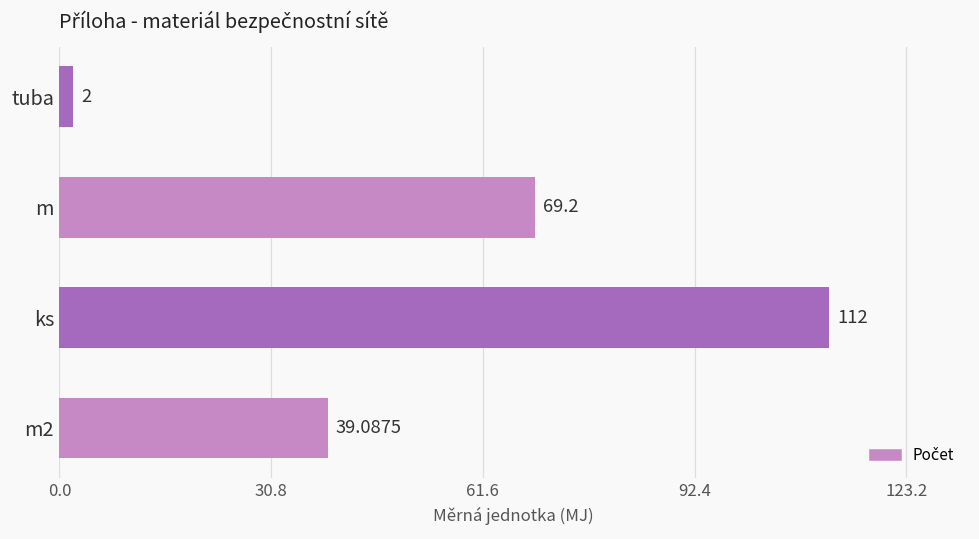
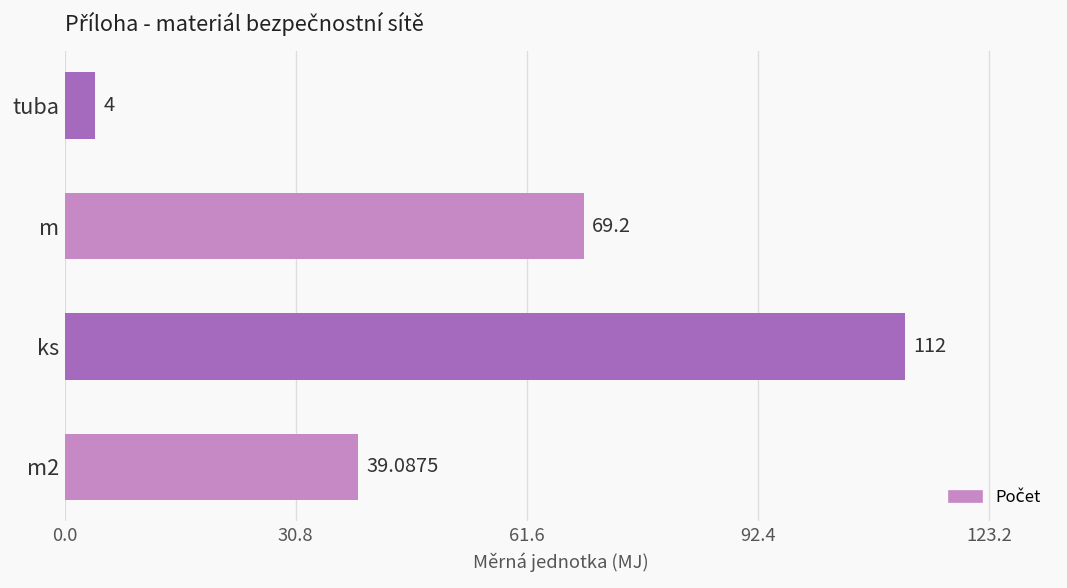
  {
-   "tuba": 2,
+   "tuba": 4,
    "m": 69.2,
    "ks": 112,
    "m2": 39.0875
  }
